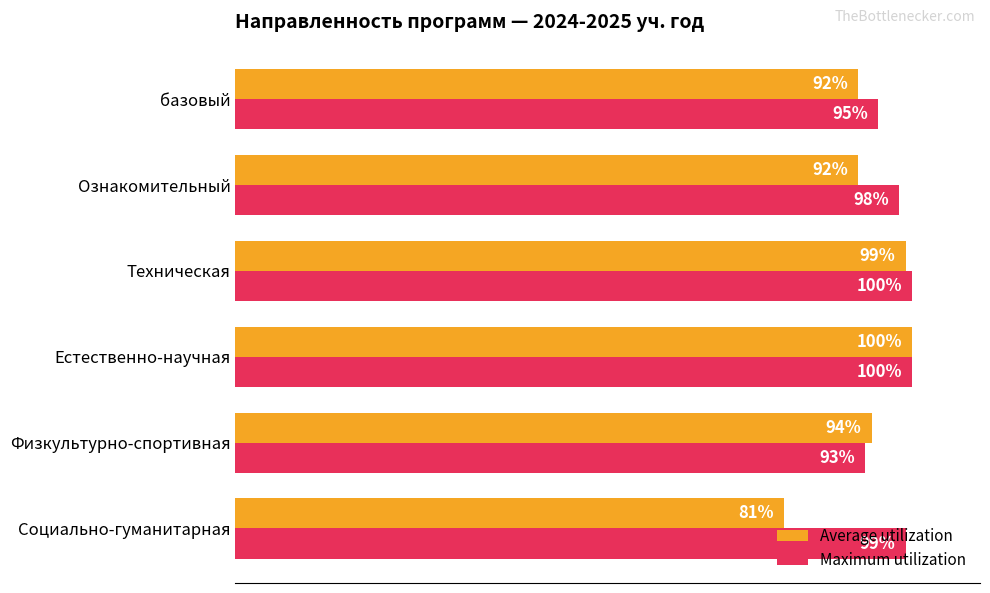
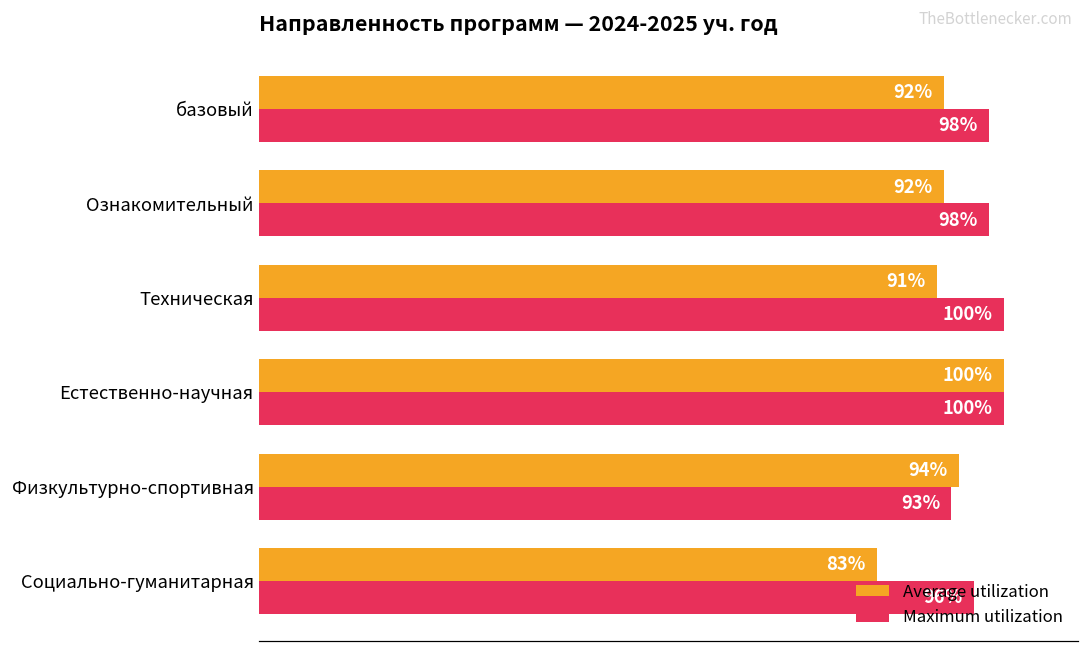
  {
    "Average utilization": {
      "базовый": "92%",
      "Ознакомительный": "92%",
-     "Техническая": "99%",
+     "Техническая": "91%",
      "Естественно-научная": "100%",
      "Физкультурно-спортивная": "94%",
-     "Социально-гуманитарная": "81%"
+     "Социально-гуманитарная": "83%"
    },
    "Maximum utilization": {
-     "базовый": "95%",
+     "базовый": "98%",
      "Ознакомительный": "98%",
      "Техническая": "100%",
      "Естественно-научная": "100%",
      "Физкультурно-спортивная": "93%",
-     "Социально-гуманитарная": "99%"
+     "Социально-гуманитарная": "96%"
    }
  }
